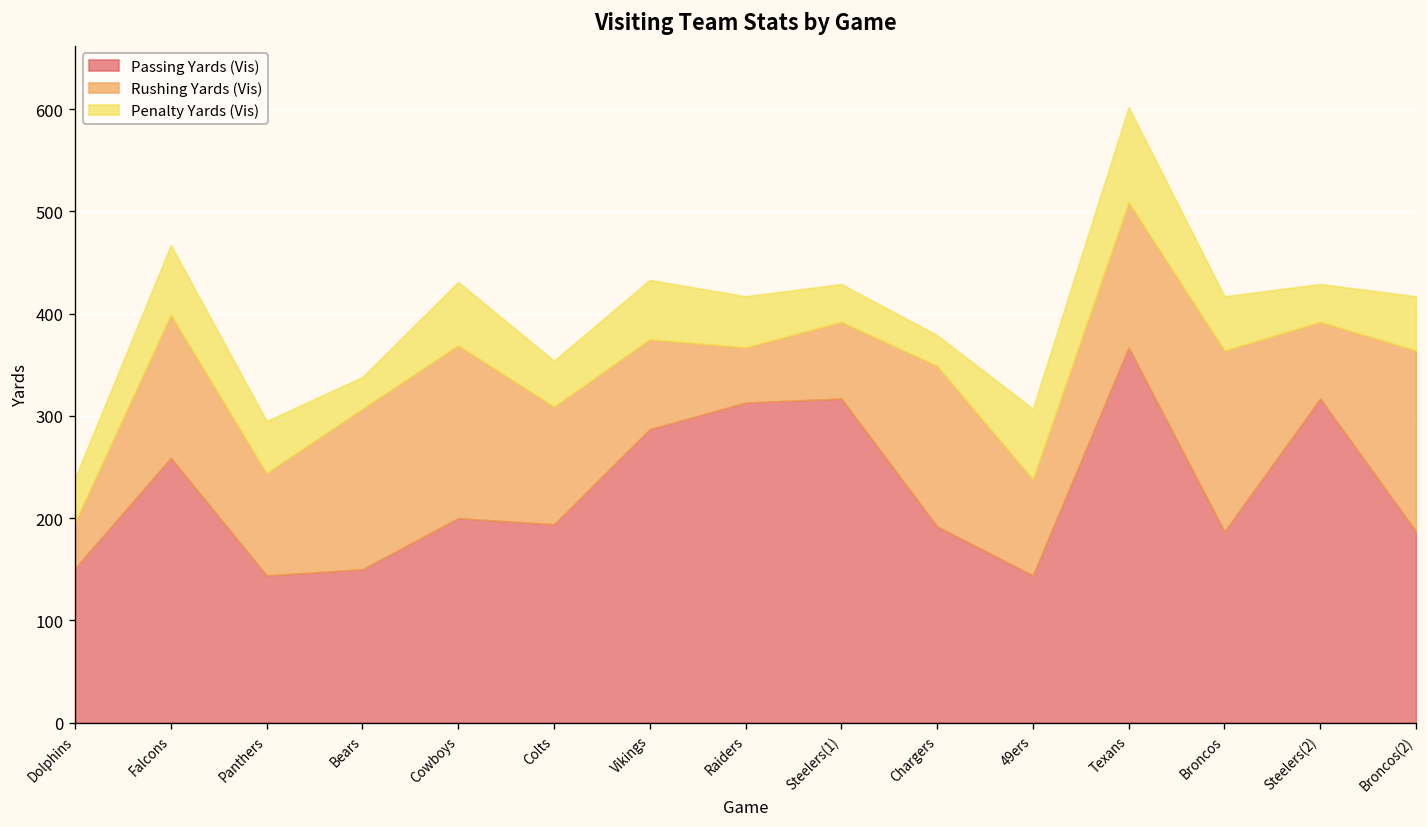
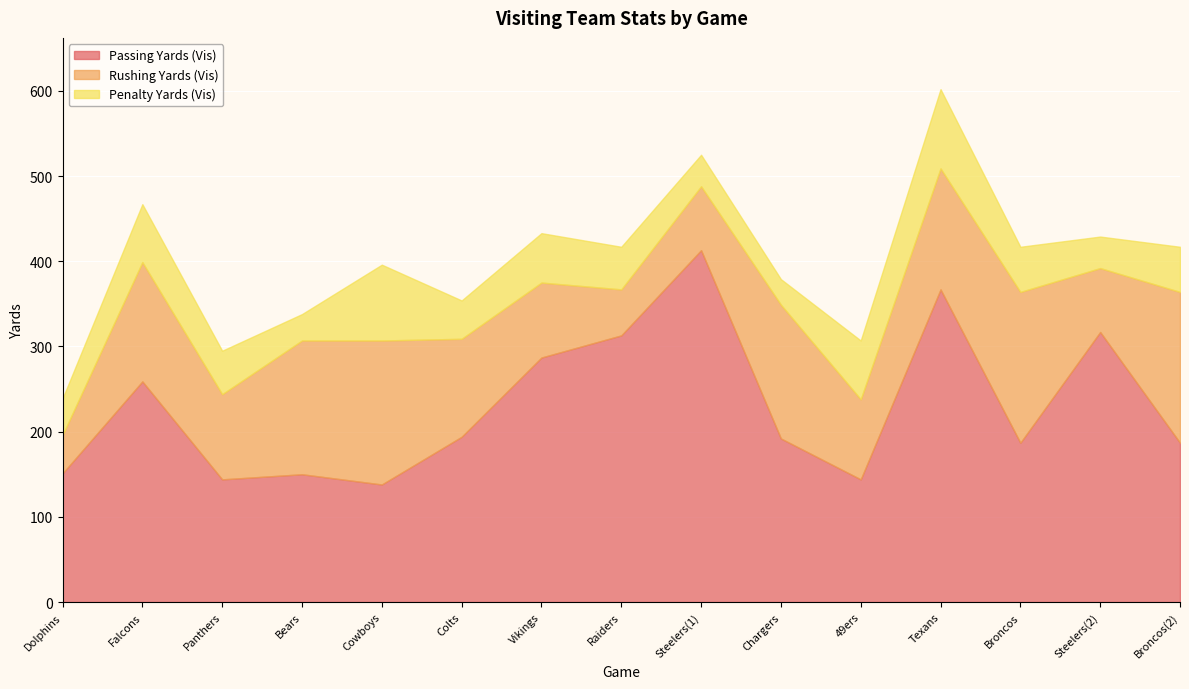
  {
    "Passing Yards (Vis)": {
      "Dolphins": 150,
      "Falcons": 260,
      "Panthers": 140,
      "Bears": 150,
-     "Cowboys": 200,
+     "Cowboys": 140,
      "Colts": 190,
      "Vikings": 290,
      "Raiders": 310,
-     "Steelers(1)": 320,
+     "Steelers(1)": 410,
      "Chargers": 190,
      "49ers": 140,
      "Texans": 370,
      "Broncos": 190,
      "Steelers(2)": 320,
      "Broncos(2)": 190
    },
    "Rushing Yards (Vis)": {
      "Dolphins": 50,
      "Falcons": 140,
      "Panthers": 100,
      "Bears": 160,
      "Cowboys": 170,
      "Colts": 120,
      "Vikings": 90,
      "Raiders": 50,
      "Steelers(1)": 80,
      "Chargers": 160,
      "49ers": 90,
      "Texans": 140,
      "Broncos": 180,
      "Steelers(2)": 80,
      "Broncos(2)": 180
    },
    "Penalty Yards (Vis)": {
      "Dolphins": 40,
      "Falcons": 70,
      "Panthers": 50,
      "Bears": 30,
-     "Cowboys": 60,
+     "Cowboys": 90,
      "Colts": 50,
      "Vikings": 60,
      "Raiders": 50,
      "Steelers(1)": 40,
      "Chargers": 30,
      "49ers": 70,
      "Texans": 90,
      "Broncos": 50,
      "Steelers(2)": 40,
      "Broncos(2)": 50
    }
  }
